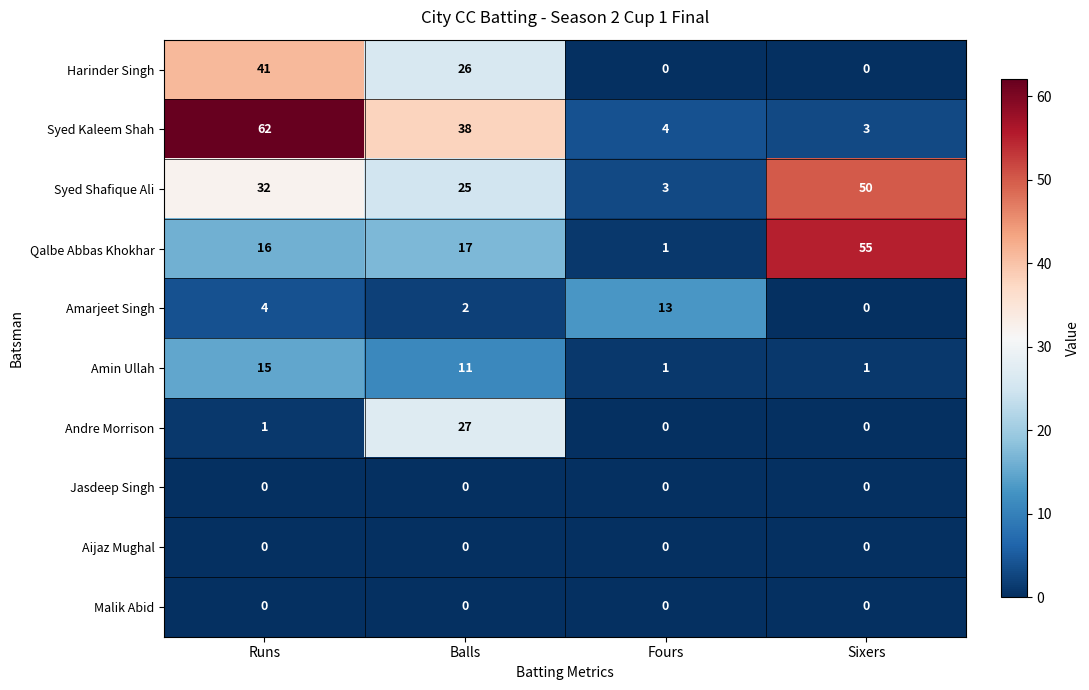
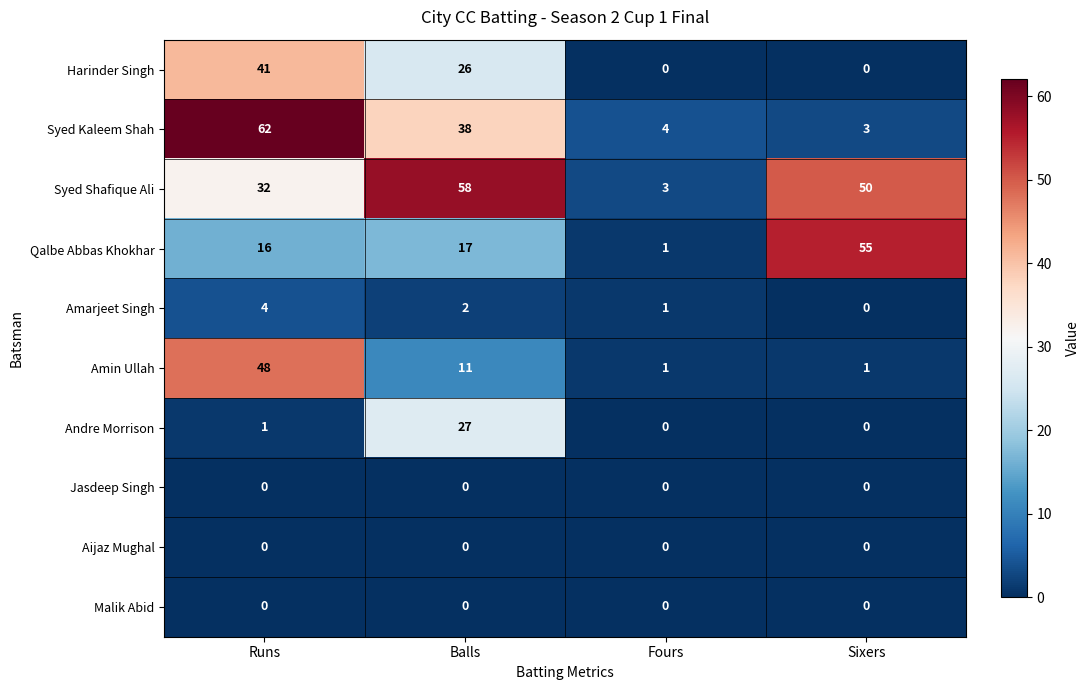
  {
    "Harinder Singh": {
      "Runs": 41,
      "Balls": 26,
      "Fours": 0,
      "Sixers": 0
    },
    "Syed Kaleem Shah": {
      "Runs": 62,
      "Balls": 38,
      "Fours": 4,
      "Sixers": 3
    },
    "Syed Shafique Ali": {
      "Runs": 32,
-     "Balls": 25,
+     "Balls": 58,
      "Fours": 3,
      "Sixers": 50
    },
    "Qalbe Abbas Khokhar": {
      "Runs": 16,
      "Balls": 17,
      "Fours": 1,
      "Sixers": 55
    },
    "Amarjeet Singh": {
      "Runs": 4,
      "Balls": 2,
-     "Fours": 13,
+     "Fours": 1,
      "Sixers": 0
    },
    "Amin Ullah": {
-     "Runs": 15,
+     "Runs": 48,
      "Balls": 11,
      "Fours": 1,
      "Sixers": 1
    },
    "Andre Morrison": {
      "Runs": 1,
      "Balls": 27,
      "Fours": 0,
      "Sixers": 0
    },
    "Jasdeep Singh": {
      "Runs": 0,
      "Balls": 0,
      "Fours": 0,
      "Sixers": 0
    },
    "Aijaz Mughal": {
      "Runs": 0,
      "Balls": 0,
      "Fours": 0,
      "Sixers": 0
    },
    "Malik Abid": {
      "Runs": 0,
      "Balls": 0,
      "Fours": 0,
      "Sixers": 0
    }
  }
